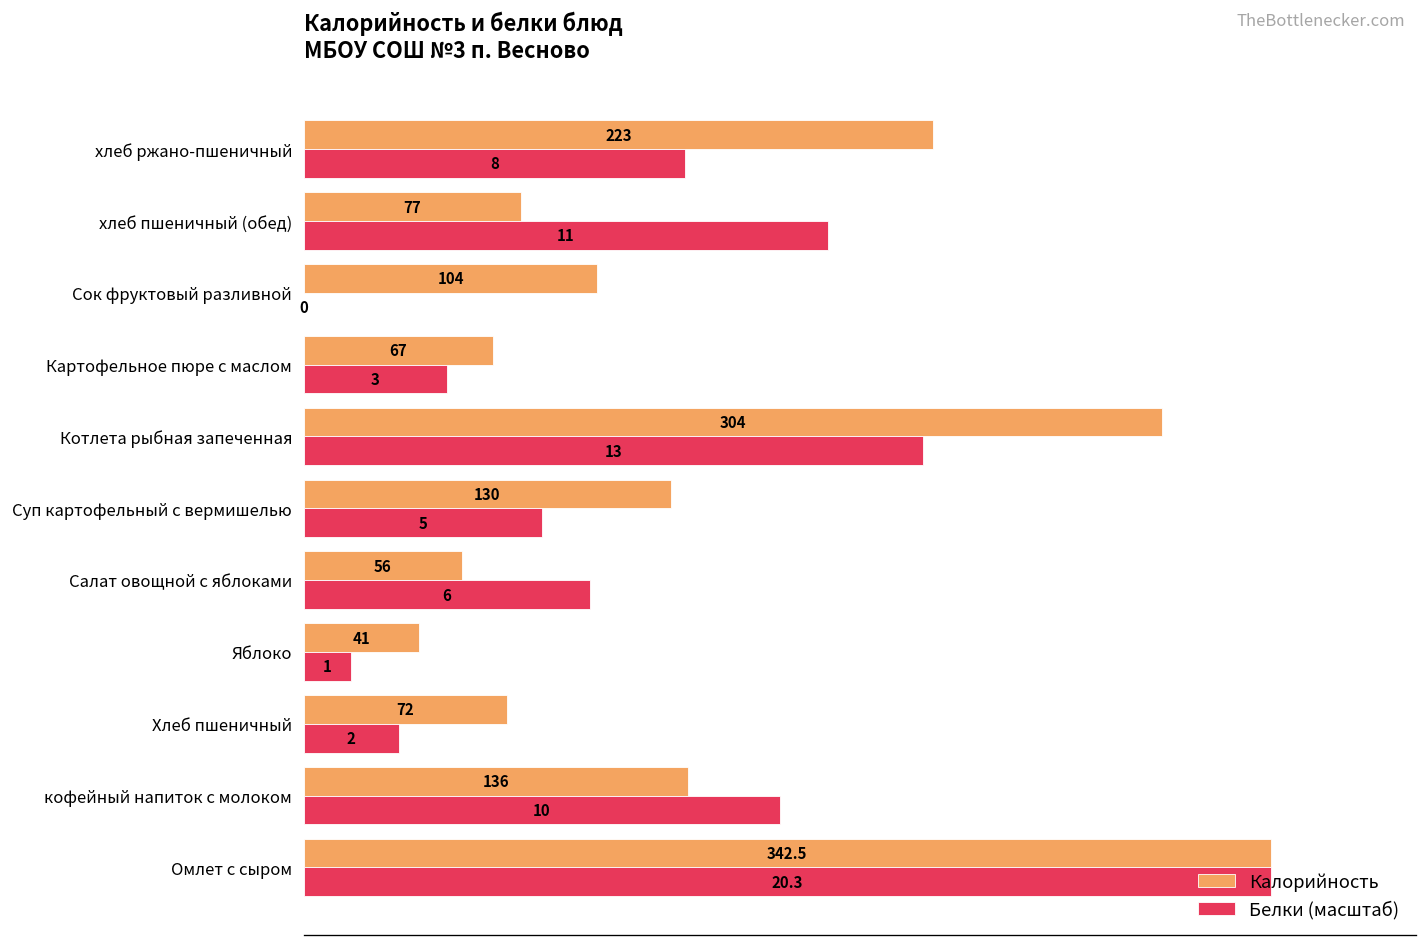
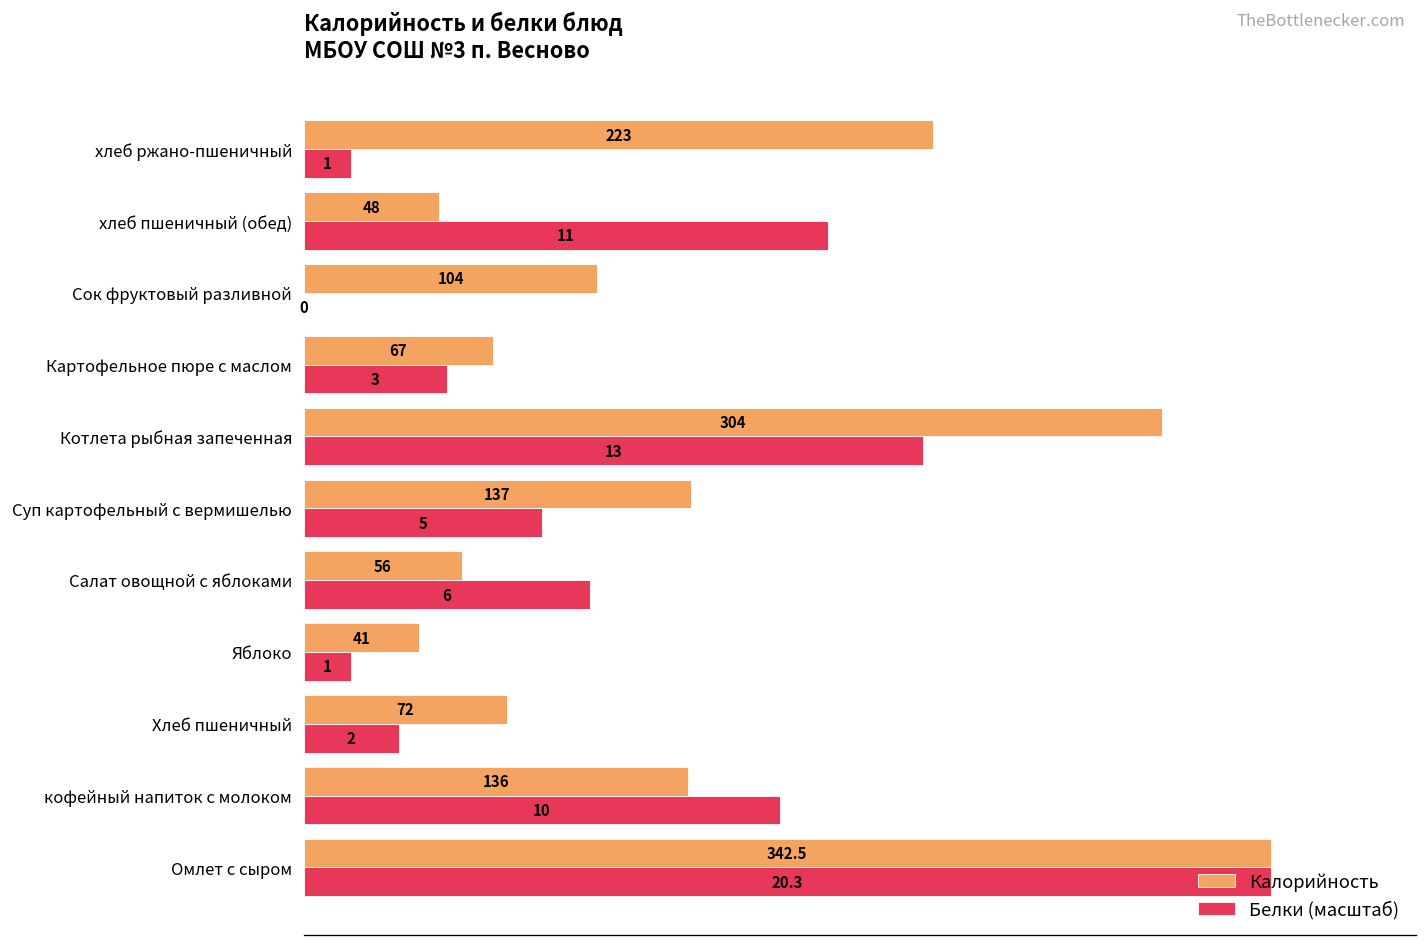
  {
    "Калорийность": {
      "хлеб ржано-пшеничный": 223,
-     "хлеб пшеничный (обед)": 77,
+     "хлеб пшеничный (обед)": 48,
      "Сок фруктовый разливной": 104,
      "Картофельное пюре с маслом": 67,
      "Котлета рыбная запеченная": 304,
-     "Суп картофельный с вермишелью": 130,
+     "Суп картофельный с вермишелью": 137,
      "Салат овощной с яблоками": 56,
      "Яблоко": 41,
      "Хлеб пшеничный": 72,
      "кофейный напиток с молоком": 136,
      "Омлет с сыром": 342.5
    },
    "Белки (масштаб)": {
-     "хлеб ржано-пшеничный": 8,
+     "хлеб ржано-пшеничный": 1,
      "Сок фруктовый разливной": 0
    }
  }
